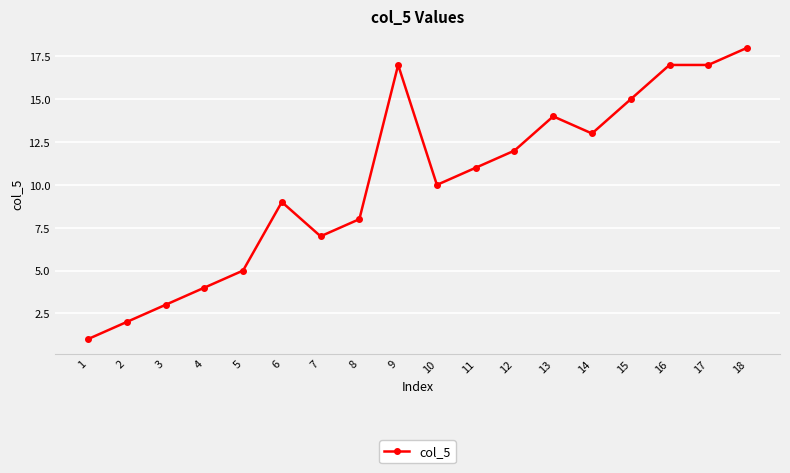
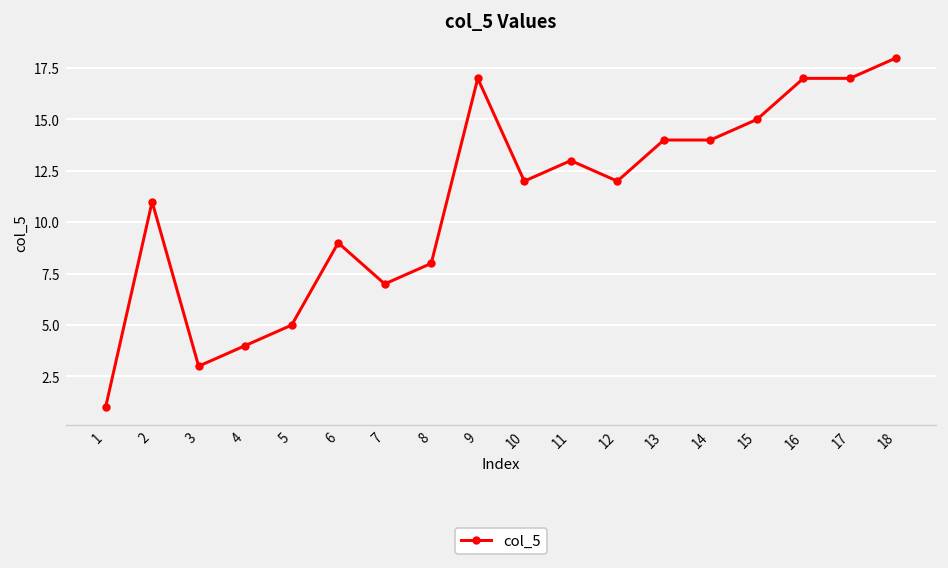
  {
    "1": 1,
-   "2": 2,
+   "2": 11,
    "3": 3,
    "4": 4,
    "5": 5,
    "6": 9,
    "7": 7,
    "8": 8,
    "9": 17,
-   "10": 10,
-   "11": 11,
+   "10": 12,
+   "11": 13,
    "12": 12,
    "13": 14,
-   "14": 13,
+   "14": 14,
    "15": 15,
    "16": 17,
    "17": 17,
    "18": 18
  }
